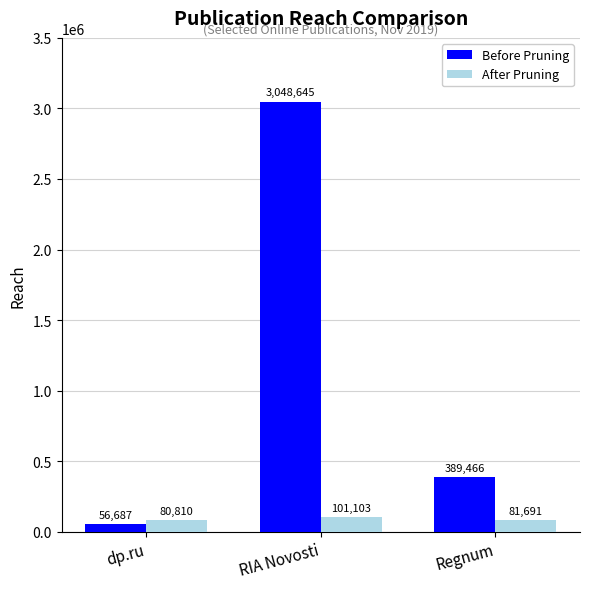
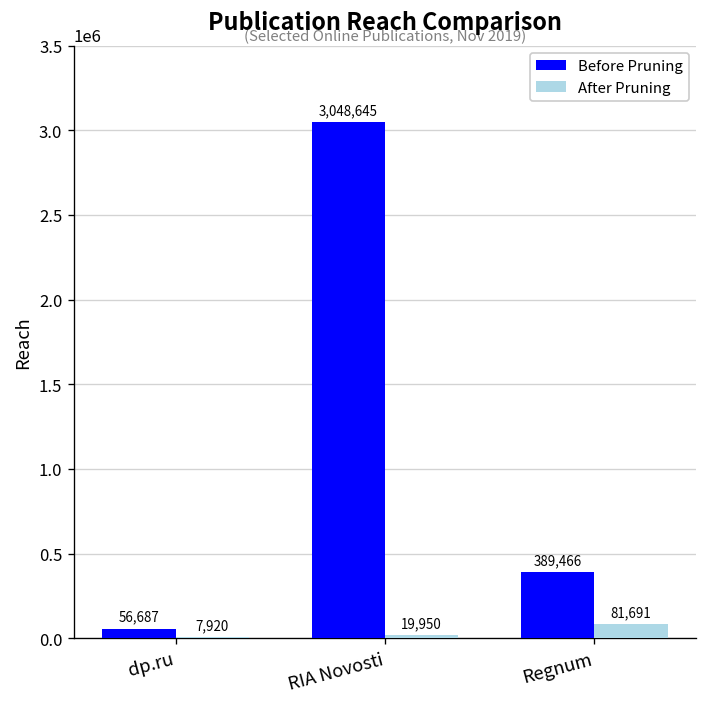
  {
    "Before Pruning": {
      "dp.ru": "56,687",
      "RIA Novosti": "3,048,645",
      "Regnum": "389,466"
    },
    "After Pruning": {
-     "dp.ru": "80,810",
-     "RIA Novosti": "101,103",
+     "dp.ru": "7,920",
+     "RIA Novosti": "19,950",
      "Regnum": "81,691"
    }
  }
